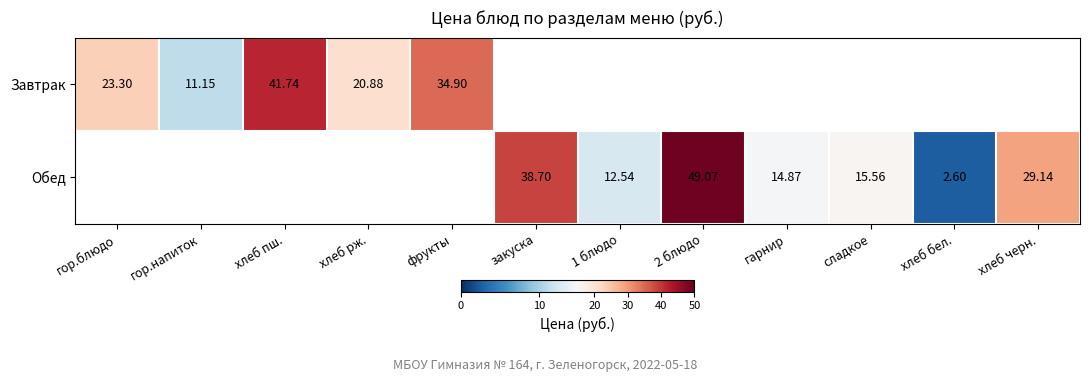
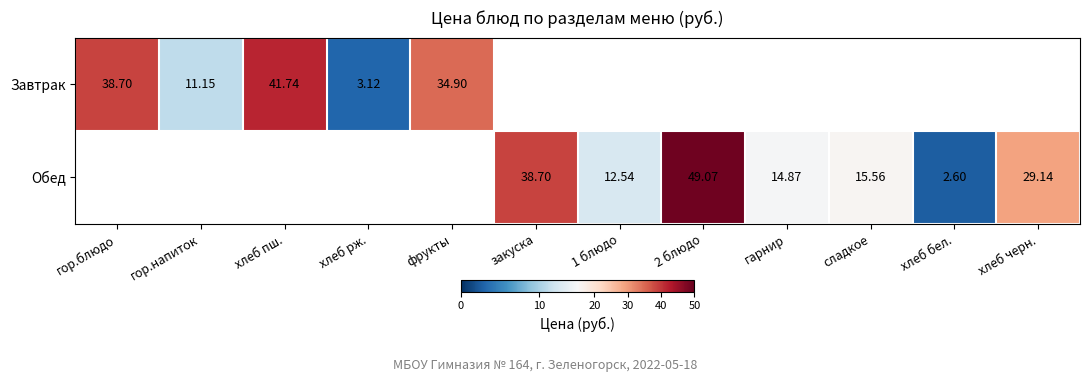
  {
    "Завтрак": {
-     "гор.блюдо": 23.30,
+     "гор.блюдо": 38.70,
      "гор.напиток": 11.15,
      "хлеб пш.": 41.74,
-     "хлеб рж.": 20.88,
+     "хлеб рж.": 3.12,
      "фрукты": 34.90
    },
    "Обед": {
      "закуска": 38.70,
      "1 блюдо": 12.54,
      "2 блюдо": 49.07,
      "гарнир": 14.87,
      "сладкое": 15.56,
      "хлеб бел.": 2.60,
      "хлеб черн.": 29.14
    }
  }
